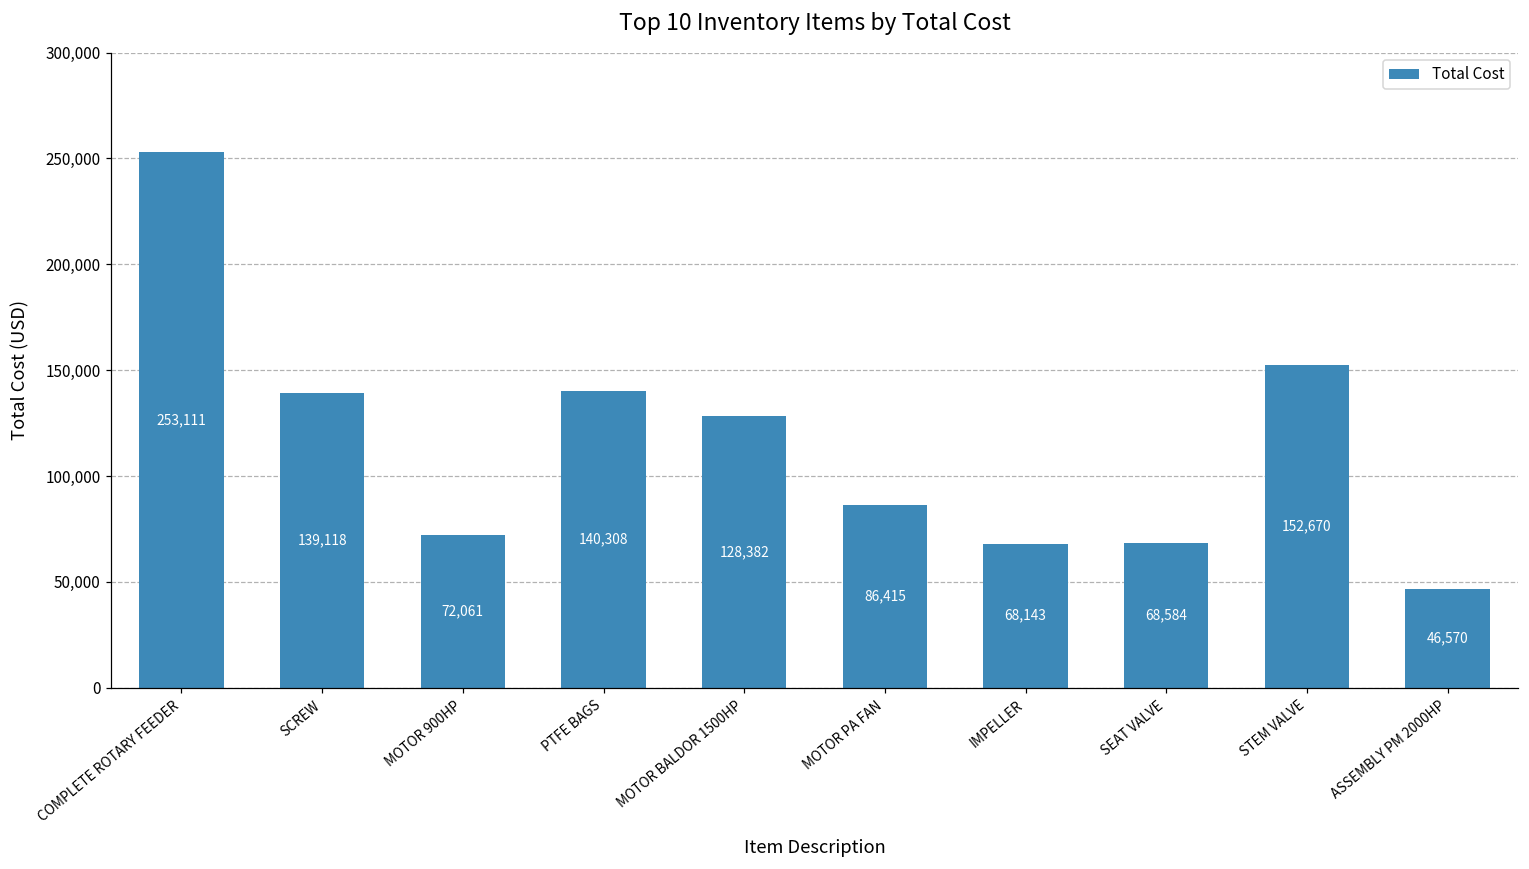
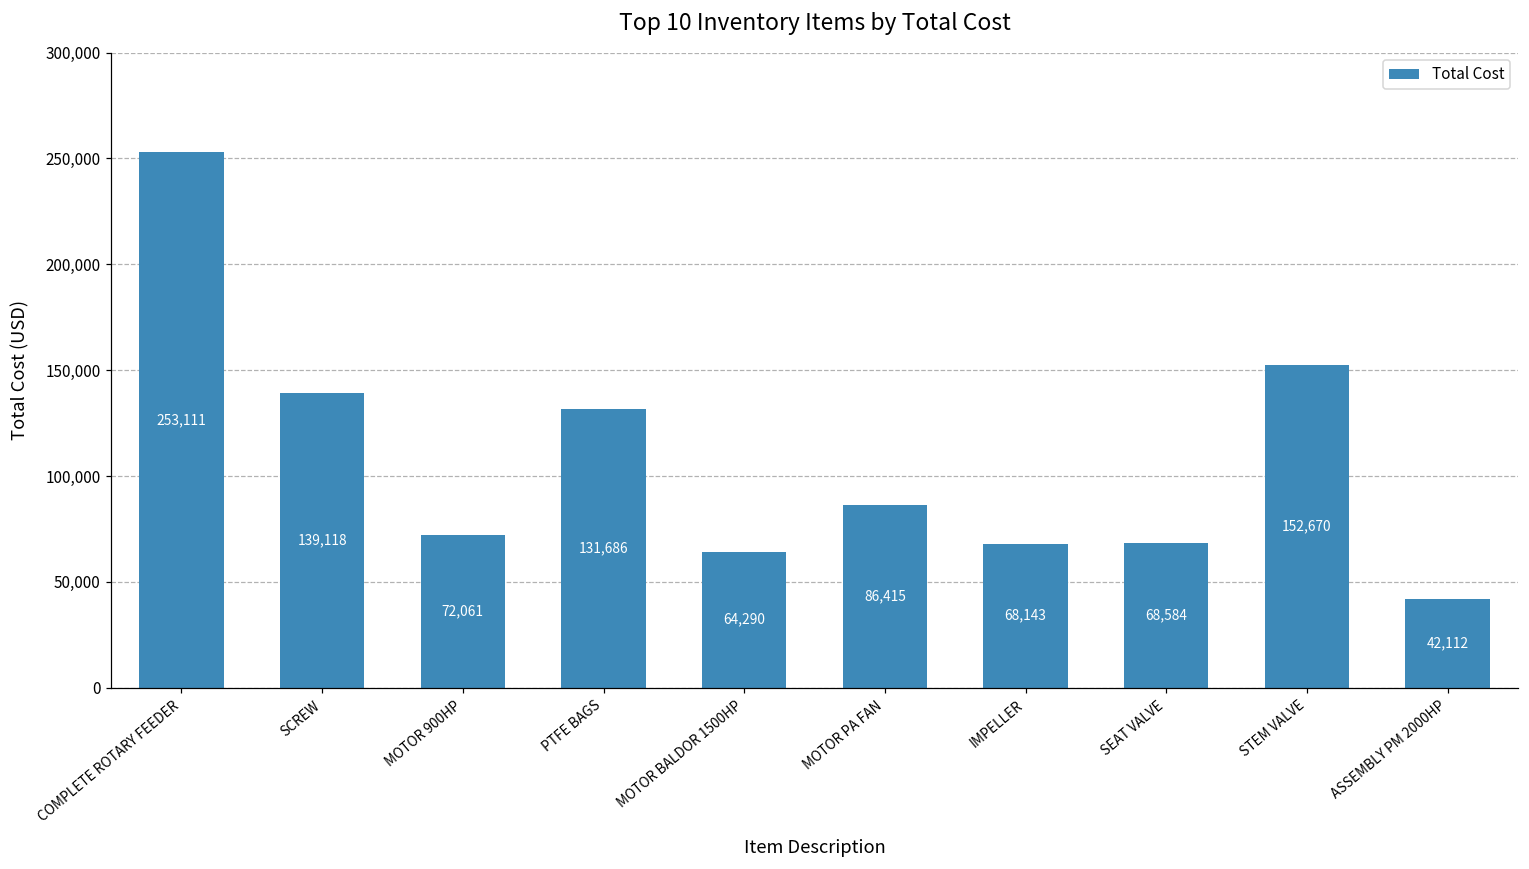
  {
    "COMPLETE ROTARY FEEDER": "253,111",
    "SCREW": "139,118",
    "MOTOR 900HP": "72,061",
-   "PTFE BAGS": "140,308",
-   "MOTOR BALDOR 1500HP": "128,382",
+   "PTFE BAGS": "131,686",
+   "MOTOR BALDOR 1500HP": "64,290",
    "MOTOR PA FAN": "86,415",
    "IMPELLER": "68,143",
    "SEAT VALVE": "68,584",
    "STEM VALVE": "152,670",
-   "ASSEMBLY PM 2000HP": "46,570"
+   "ASSEMBLY PM 2000HP": "42,112"
  }
